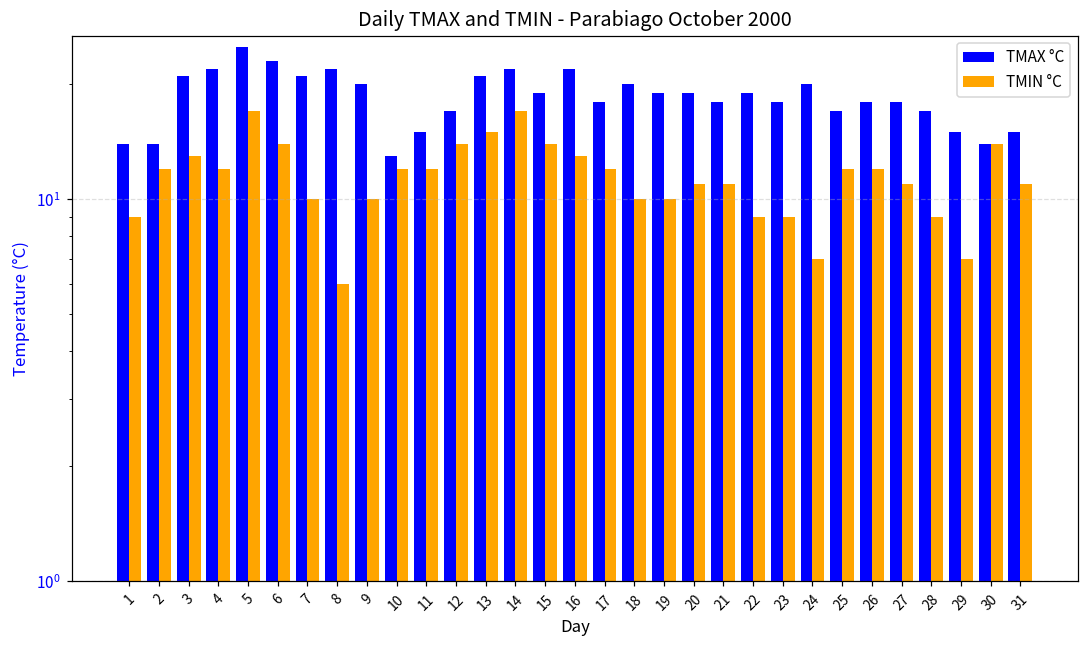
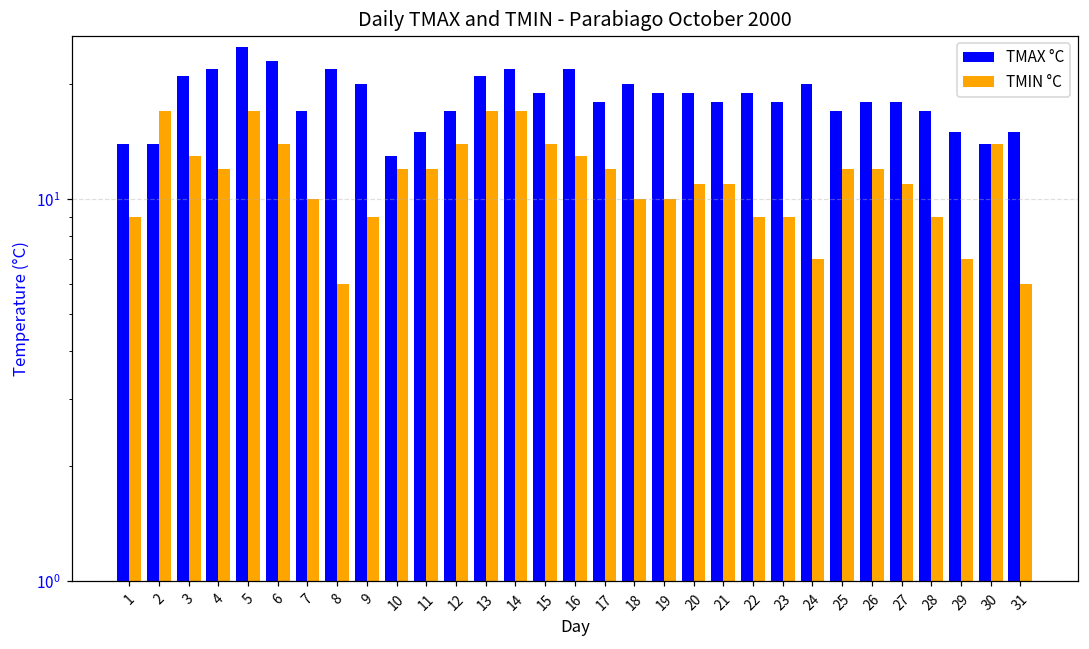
  {
    "TMAX °C": {
      "1": 14,
      "2": 14,
      "3": 21,
      "4": 22,
      "5": 25,
      "6": 23,
-     "7": 21,
+     "7": 17,
      "8": 22,
      "9": 20,
      "10": 13,
      "11": 15,
      "12": 17,
      "13": 21,
      "14": 22,
      "15": 19,
      "16": 22,
      "17": 18,
      "18": 20,
      "19": 19,
      "20": 19,
      "21": 18,
      "22": 19,
      "23": 18,
      "24": 20,
      "25": 17,
      "26": 18,
      "27": 18,
      "28": 17,
      "29": 15,
      "30": 14,
      "31": 15
    },
    "TMIN °C": {
      "1": 9,
-     "2": 12,
+     "2": 17,
      "3": 13,
      "4": 12,
      "5": 17,
      "6": 14,
      "7": 10,
      "8": 6,
-     "9": 10,
+     "9": 9,
      "10": 12,
      "11": 12,
      "12": 14,
-     "13": 15,
+     "13": 17,
      "14": 17,
      "15": 14,
      "16": 13,
      "17": 12,
      "18": 10,
      "19": 10,
      "20": 11,
      "21": 11,
      "22": 9,
      "23": 9,
      "24": 7,
      "25": 12,
      "26": 12,
      "27": 11,
      "28": 9,
      "29": 7,
      "30": 14,
-     "31": 11
+     "31": 6
    }
  }
